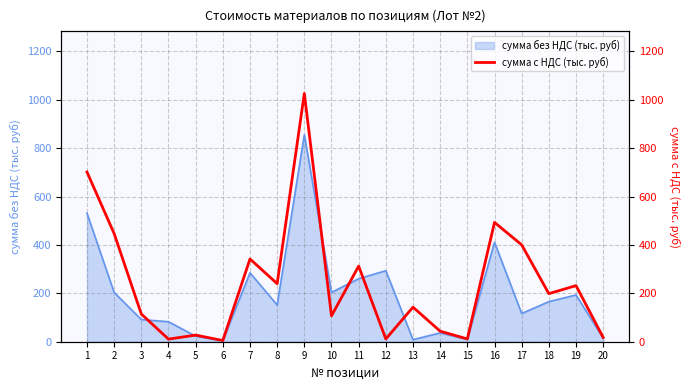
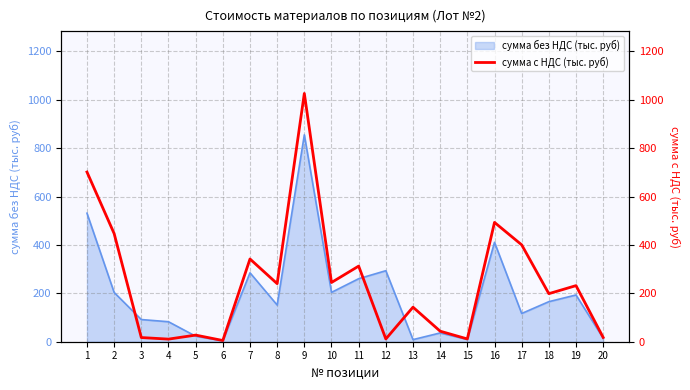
  {
    "сумма без НДС (тыс. руб)": {
      "1": 530,
      "2": 200,
      "3": 90,
      "4": 80,
      "5": 20,
      "6": 0,
      "7": 290,
      "8": 150,
      "9": 860,
      "10": 200,
      "11": 260,
      "12": 290,
      "13": 10,
      "14": 40,
      "15": 10,
      "16": 410,
      "17": 120,
      "18": 170,
      "19": 190,
      "20": 10
    },
    "сумма с НДС (тыс. руб)": {
      "1": 700,
      "2": 450,
-     "3": 110,
+     "3": 20,
      "4": 10,
      "5": 30,
      "6": 10,
      "7": 340,
      "8": 240,
      "9": 1030,
-     "10": 110,
+     "10": 240,
      "11": 310,
      "12": 10,
      "13": 140,
      "14": 40,
      "15": 10,
      "16": 490,
      "17": 400,
      "18": 200,
      "19": 230,
      "20": 20
    }
  }
